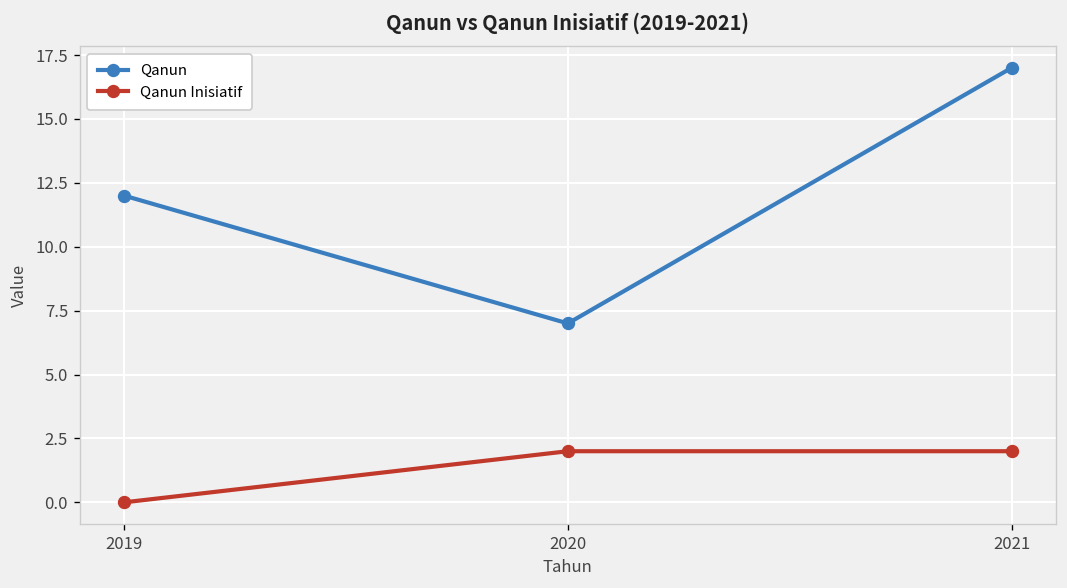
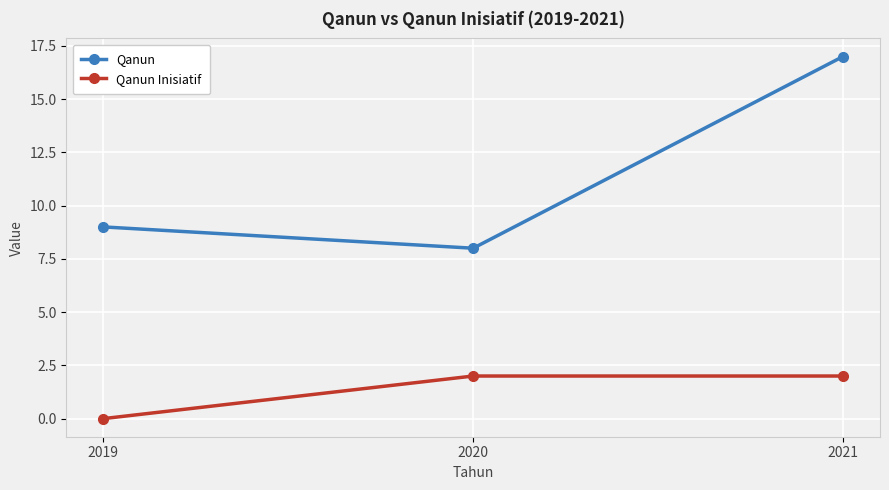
  {
    "Qanun": {
-     "2019": 12,
-     "2020": 7,
+     "2019": 9,
+     "2020": 8,
      "2021": 17
    },
    "Qanun Inisiatif": {
      "2019": 0,
      "2020": 2,
      "2021": 2
    }
  }
